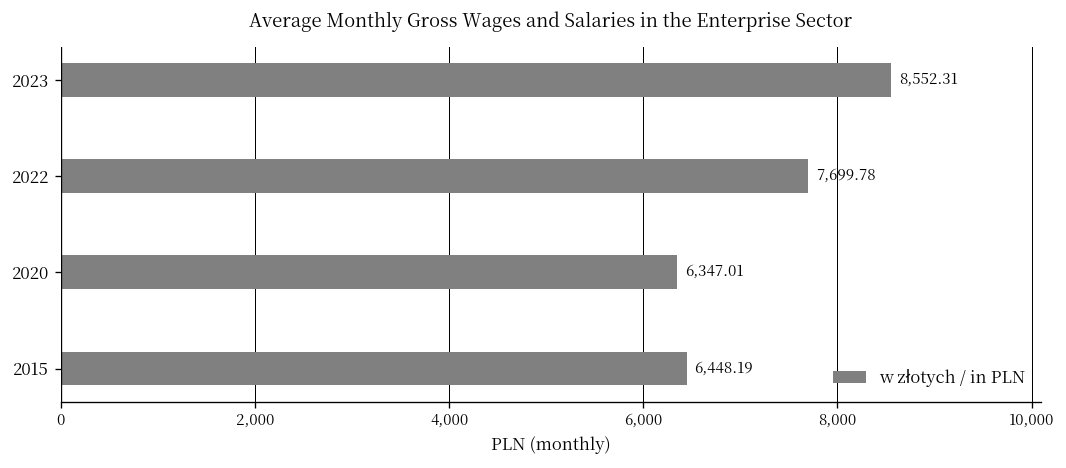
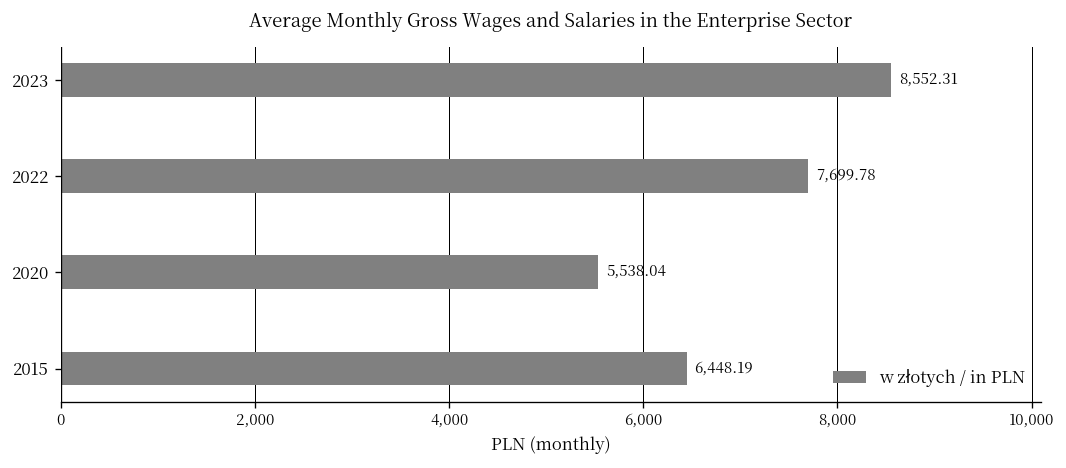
  {
    "2023": "8,552.31",
    "2022": "7,699.78",
-   "2020": "6,347.01",
+   "2020": "5,538.04",
    "2015": "6,448.19"
  }
